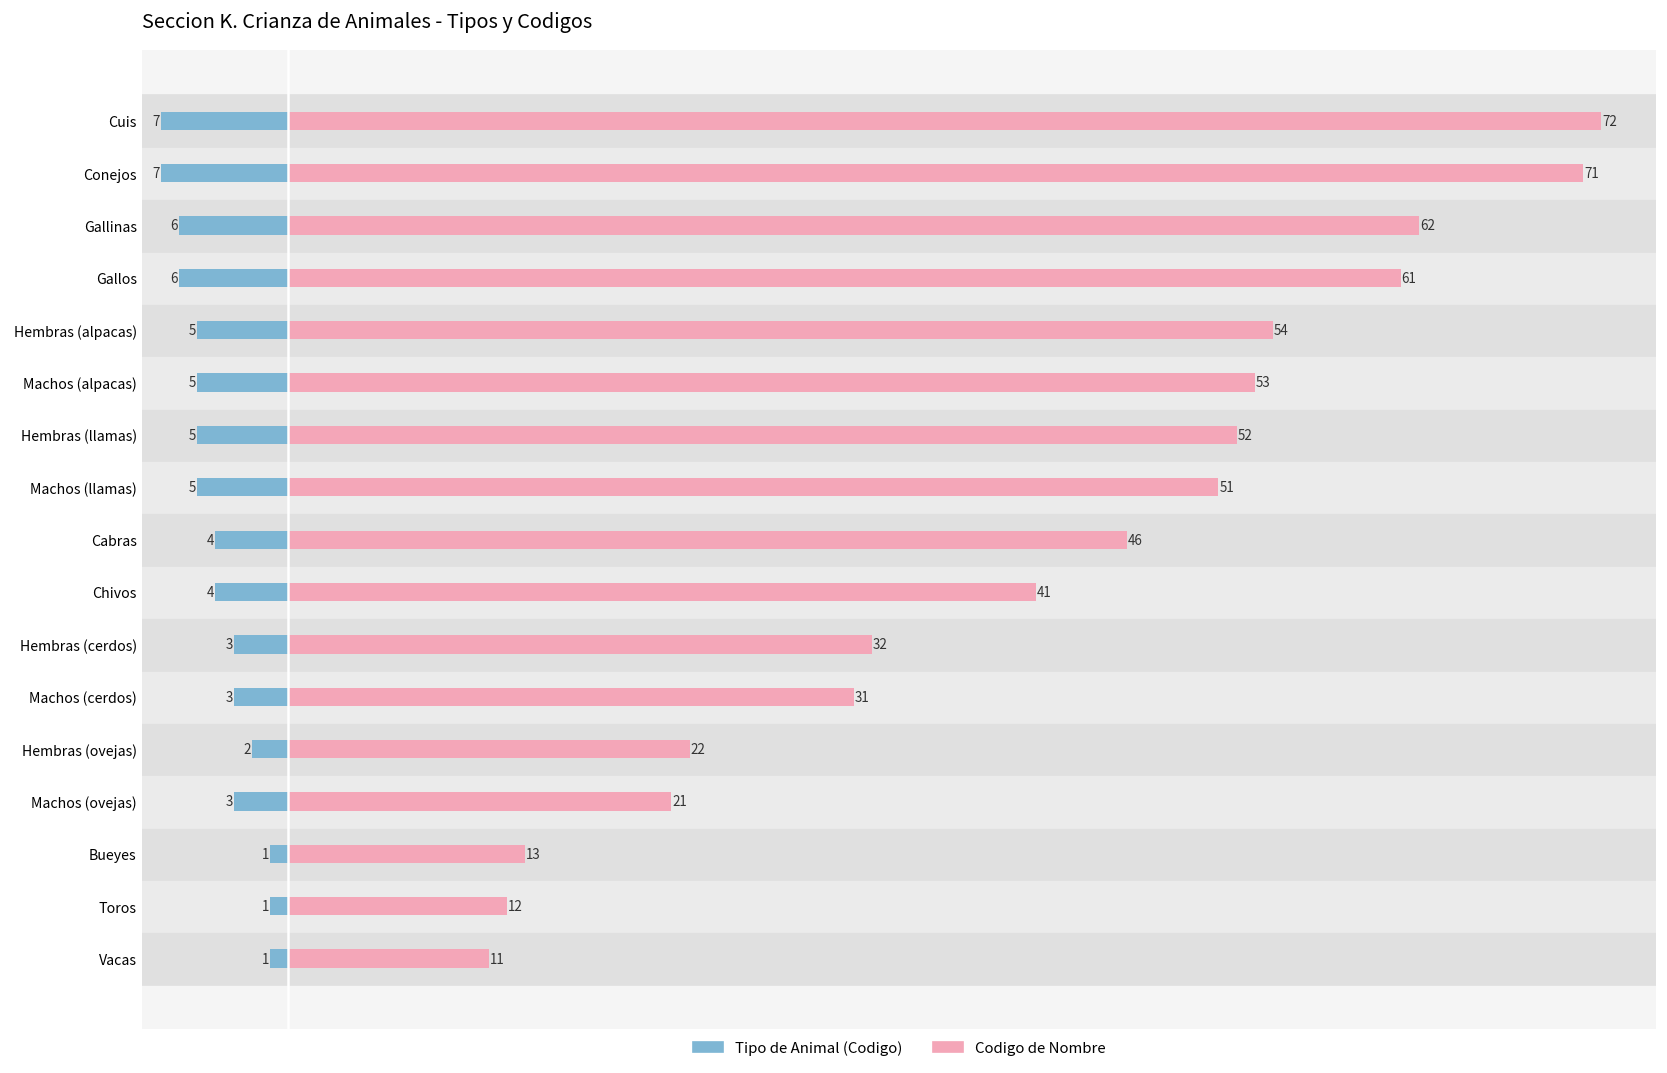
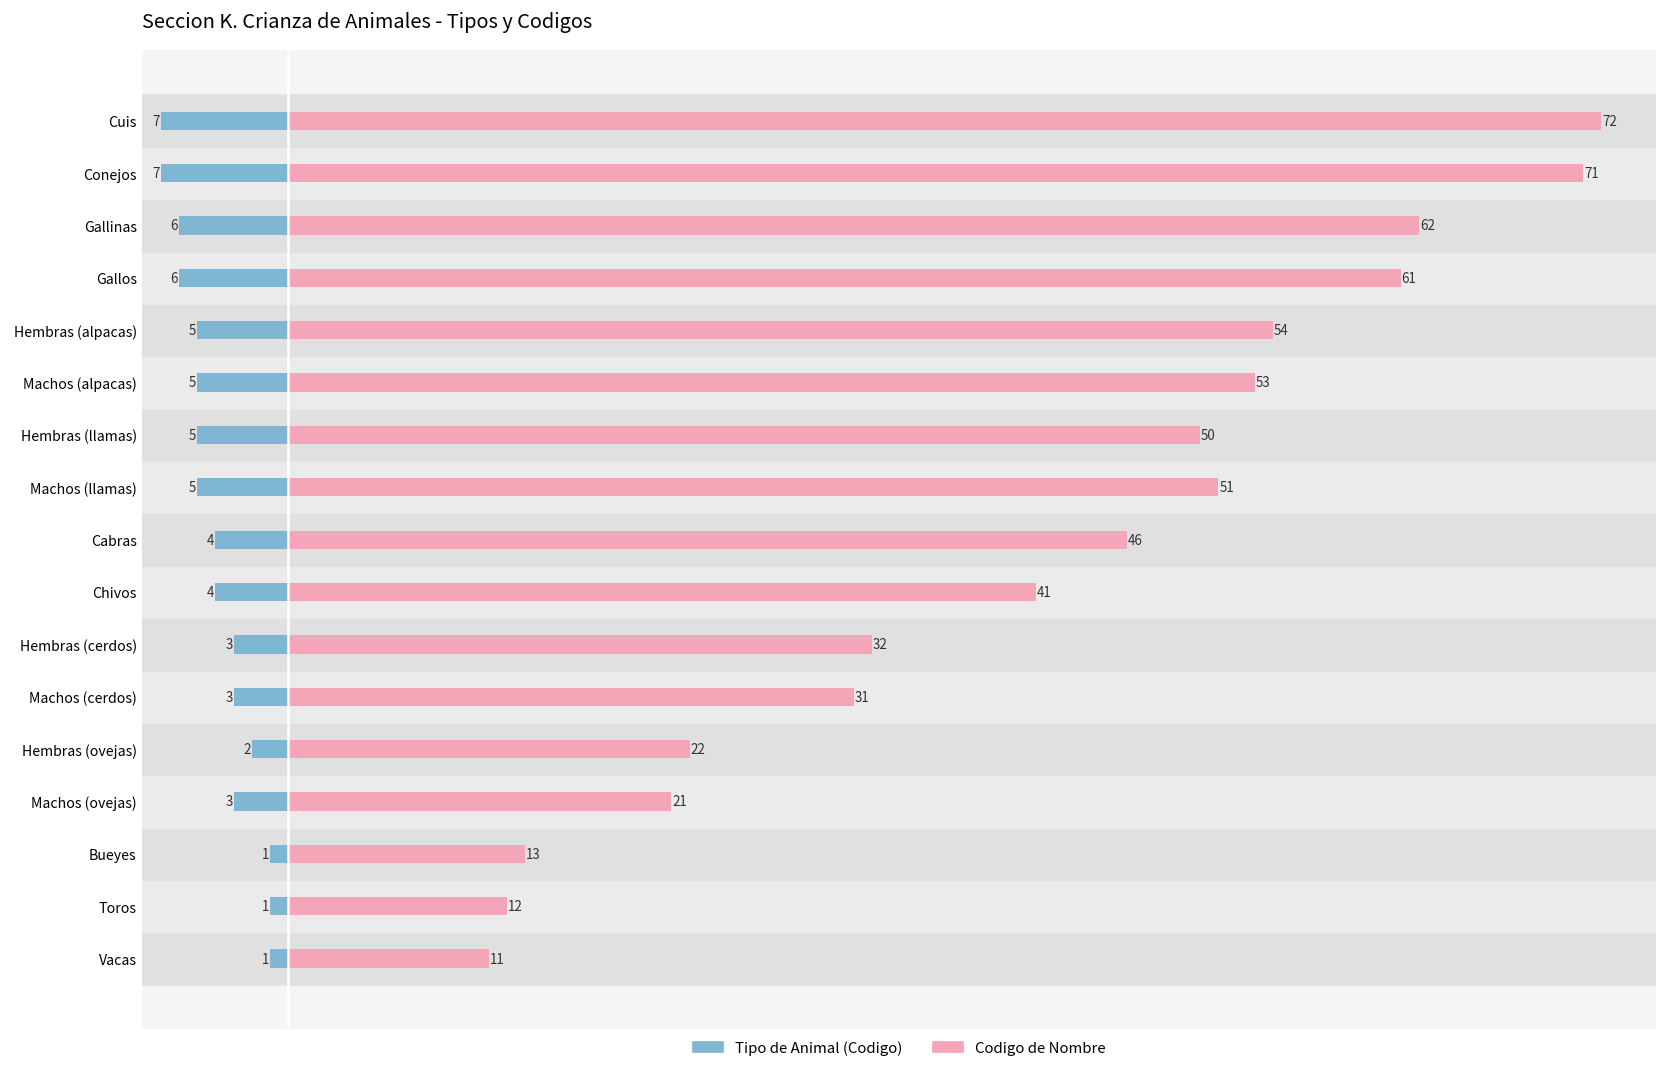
  {
    "Tipo de Animal (Codigo)": {
      "Bueyes": 1,
      "Toros": 1,
      "Vacas": 1
    },
    "Codigo de Nombre": {
      "Cuis": 72,
      "Conejos": 71,
      "Gallinas": 62,
      "Gallos": 61,
      "Hembras (alpacas)": 54,
      "Machos (alpacas)": 53,
-     "Hembras (llamas)": 52,
+     "Hembras (llamas)": 50,
      "Machos (llamas)": 51,
      "Cabras": 46,
      "Chivos": 41,
      "Hembras (cerdos)": 32,
      "Machos (cerdos)": 31,
      "Hembras (ovejas)": 22,
      "Machos (ovejas)": 21,
      "Bueyes": 13,
      "Toros": 12,
      "Vacas": 11
    }
  }
